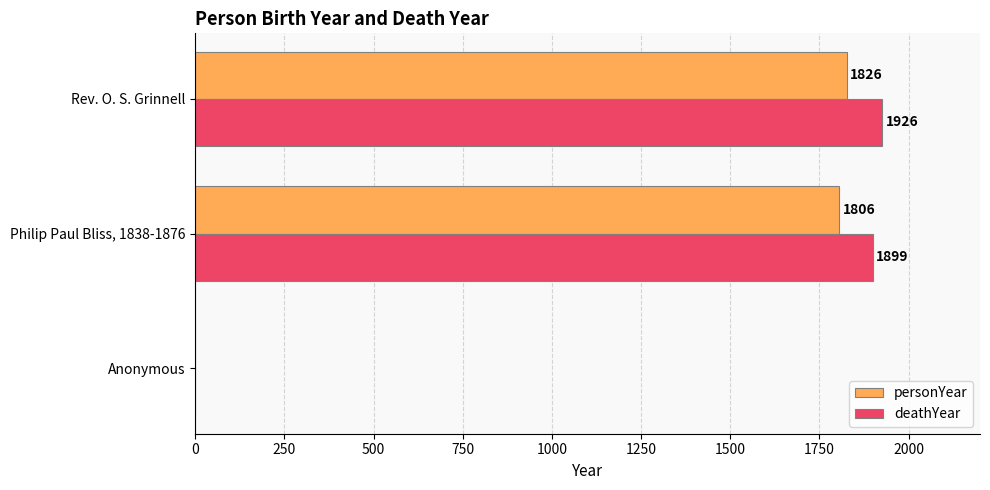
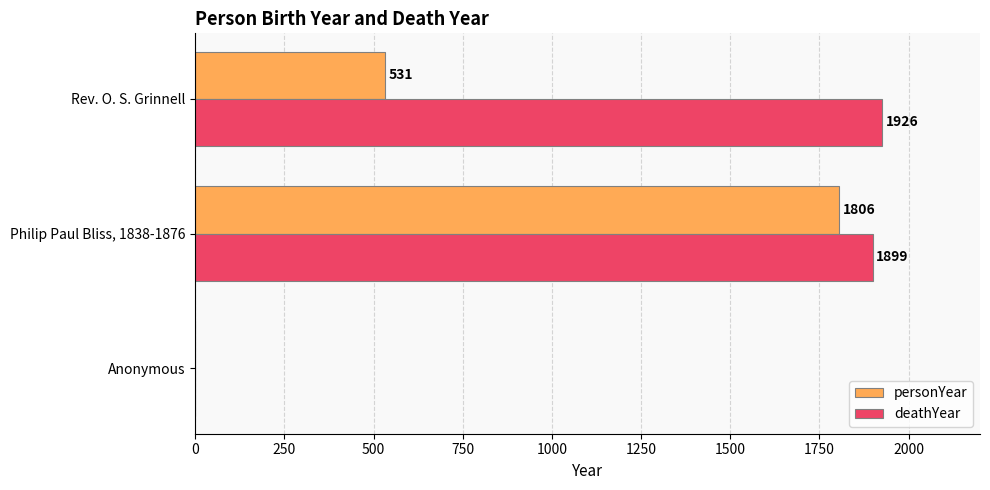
  {
    "personYear": {
-     "Rev. O. S. Grinnell": 1826,
+     "Rev. O. S. Grinnell": 531,
      "Philip Paul Bliss, 1838-1876": 1806
    },
    "deathYear": {
      "Rev. O. S. Grinnell": 1926,
      "Philip Paul Bliss, 1838-1876": 1899
    }
  }
